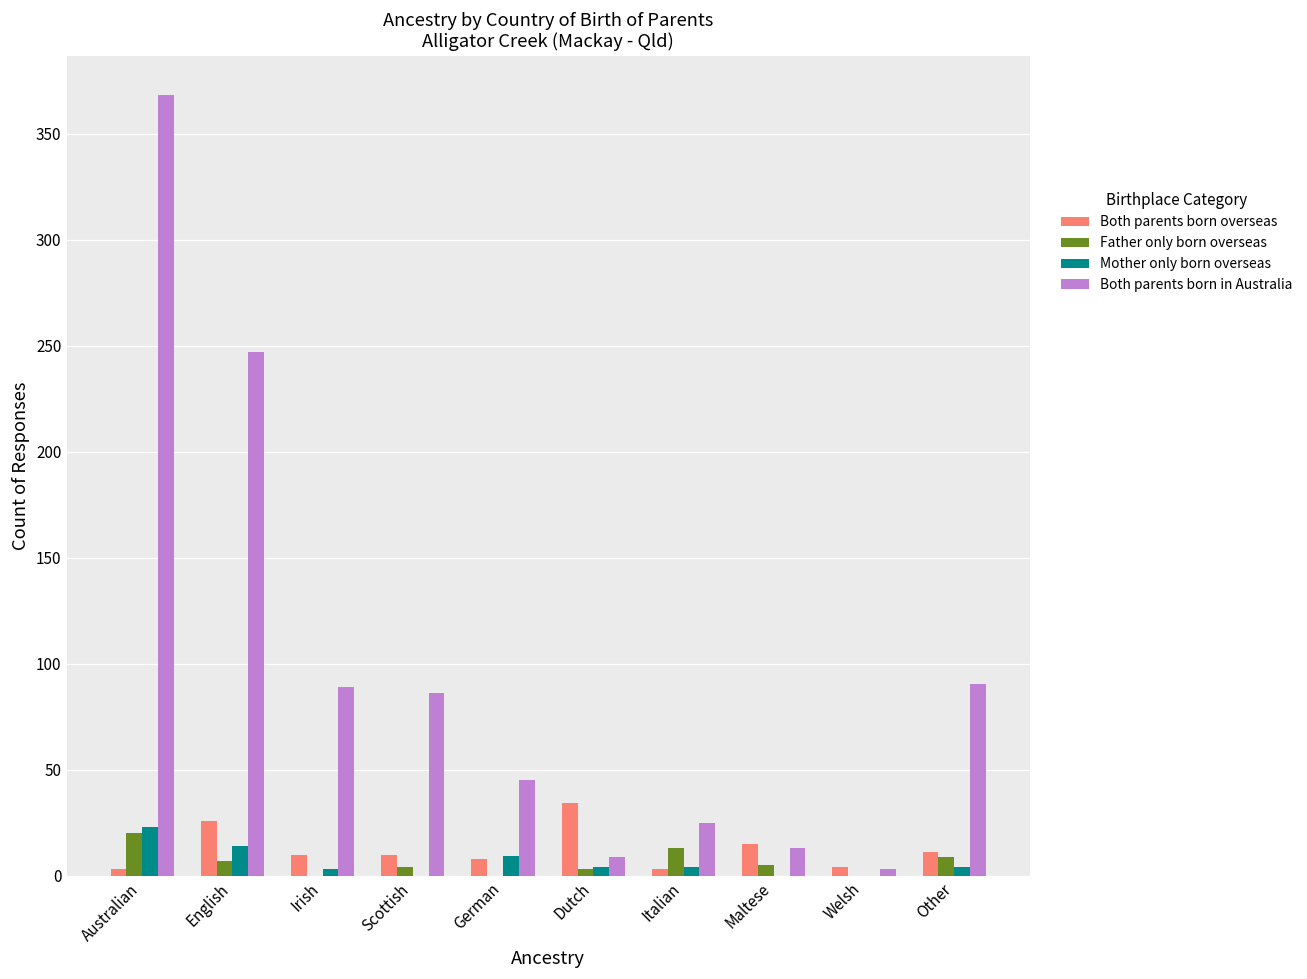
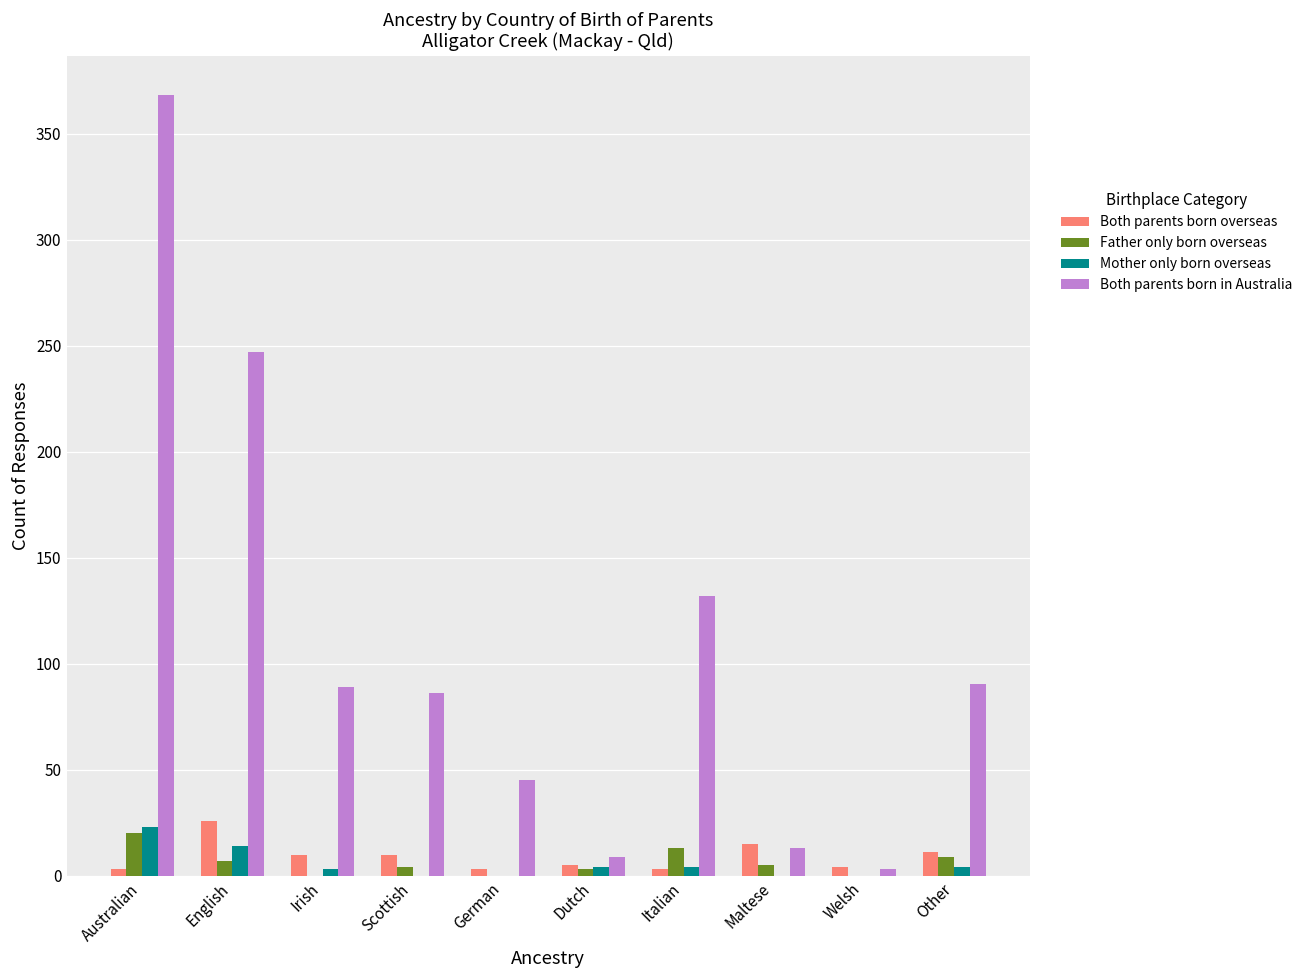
  {
    "Both parents born overseas": {
      "Australian": 3,
      "English": 26,
      "Irish": 10,
      "Scottish": 10,
-     "German": 8,
-     "Dutch": 34,
+     "German": 3,
+     "Dutch": 5,
      "Italian": 3,
      "Maltese": 15,
      "Welsh": 4,
      "Other": 11
    },
    "Father only born overseas": {
      "Australian": 20,
      "English": 7,
      "Irish": 0,
      "Scottish": 4,
      "German": 0,
      "Dutch": 3,
      "Italian": 13,
      "Maltese": 5,
      "Welsh": 0,
      "Other": 9
    },
    "Mother only born overseas": {
      "Australian": 23,
      "English": 14,
      "Irish": 3,
      "Scottish": 0,
-     "German": 10,
+     "German": 0,
      "Dutch": 4,
      "Italian": 4,
      "Maltese": 0,
      "Welsh": 0,
      "Other": 4
    },
    "Both parents born in Australia": {
      "Australian": 368,
      "English": 247,
      "Irish": 89,
      "Scottish": 86,
      "German": 45,
      "Dutch": 9,
-     "Italian": 25,
+     "Italian": 132,
      "Maltese": 13,
      "Welsh": 3,
      "Other": 91
    }
  }
